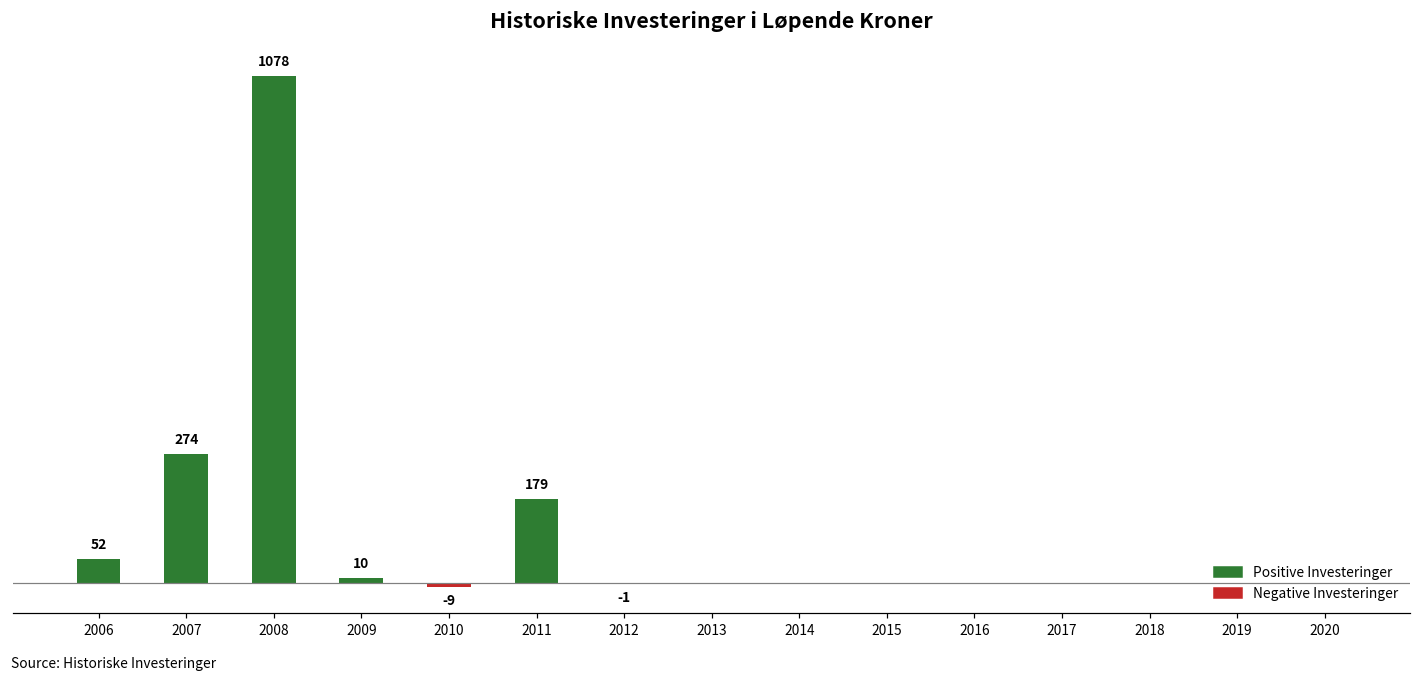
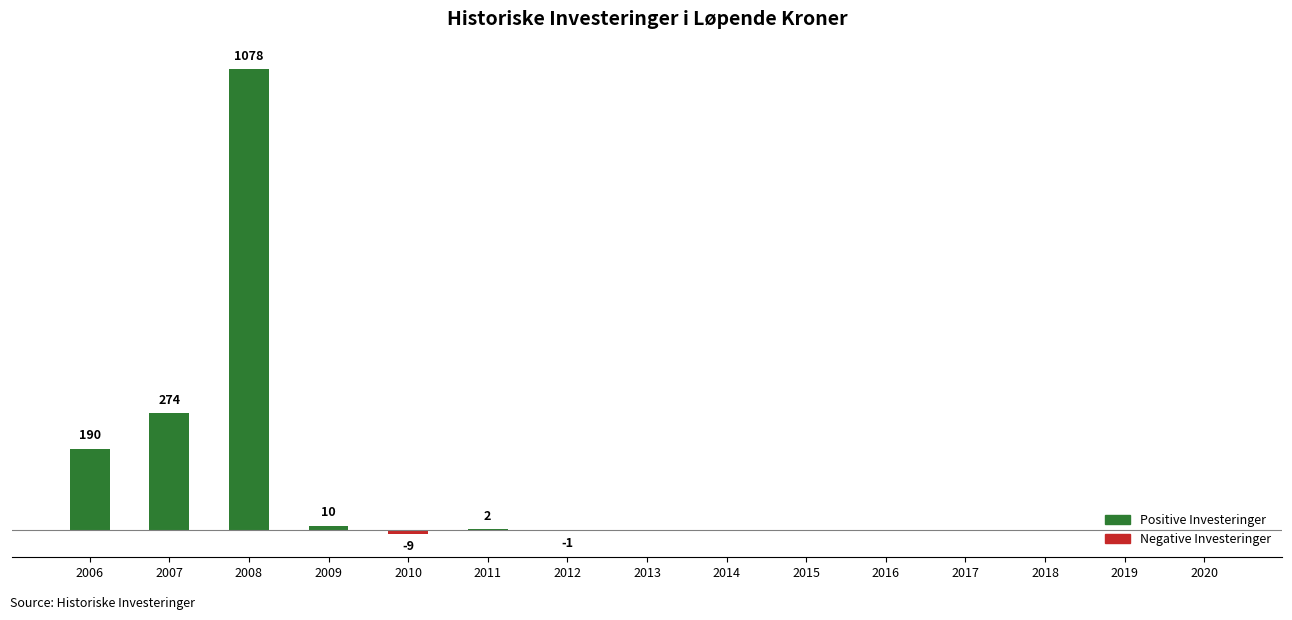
  {
-   "2006": 52,
+   "2006": 190,
    "2007": 274,
    "2008": 1078,
    "2009": 10,
    "2010": -9,
-   "2011": 179,
+   "2011": 2,
    "2012": -1
  }
